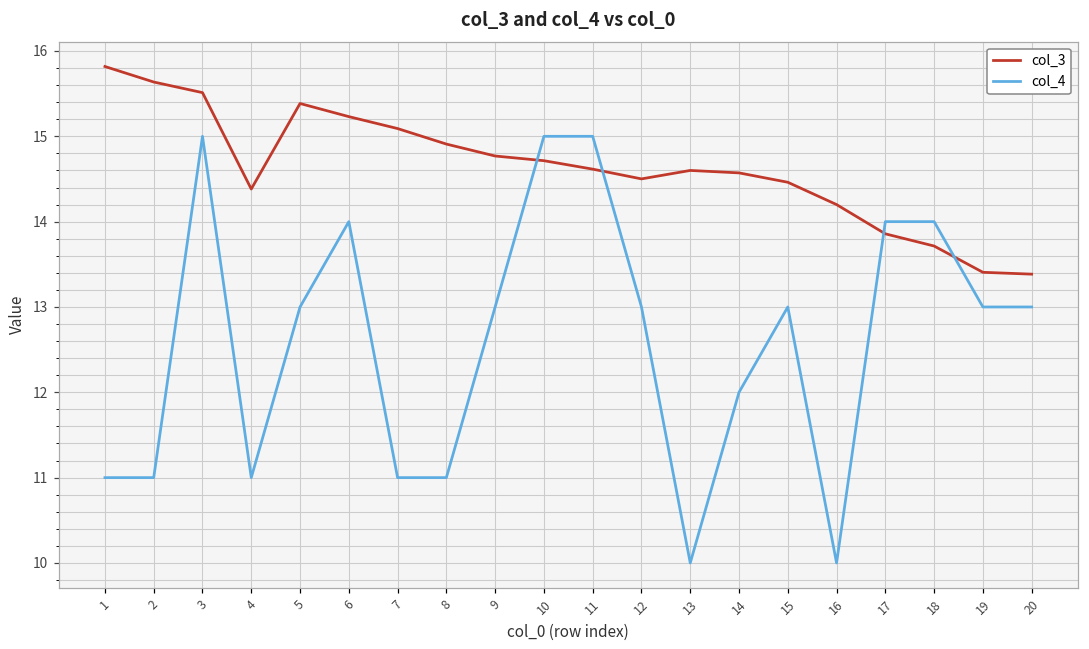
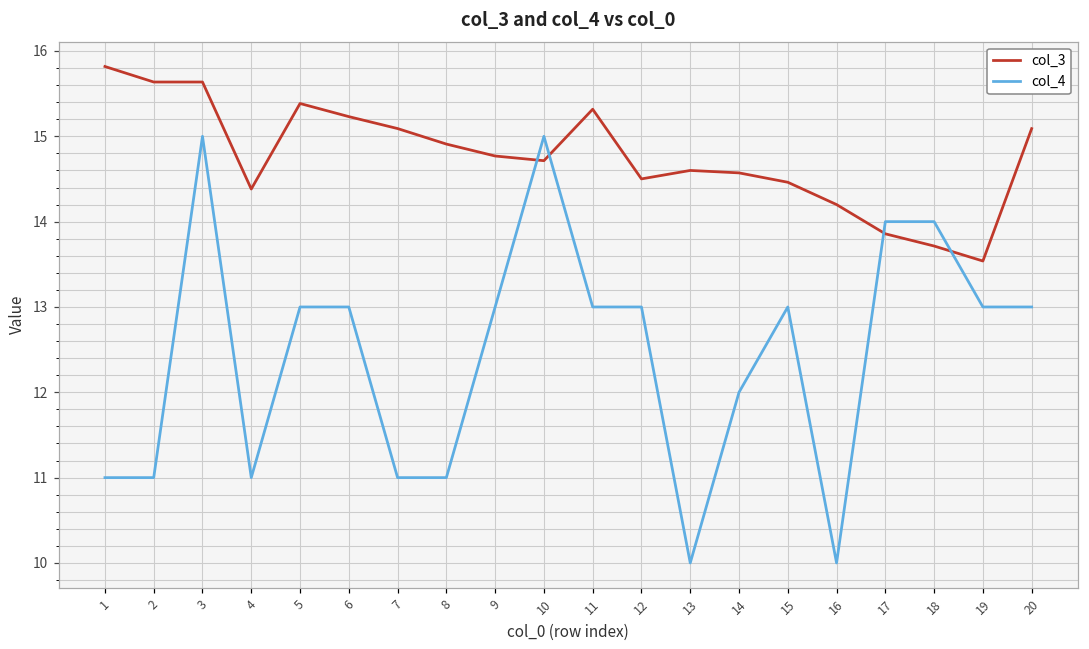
  {
    "col_3": {
      "1": 15.8,
      "2": 15.6,
-     "3": 15.5,
+     "3": 15.6,
      "4": 14.4,
      "5": 15.4,
      "6": 15.2,
      "7": 15.1,
      "8": 14.9,
      "9": 14.8,
      "10": 14.7,
-     "11": 14.6,
+     "11": 15.3,
      "12": 14.5,
      "13": 14.6,
      "14": 14.6,
      "15": 14.5,
      "16": 14.2,
      "17": 13.9,
      "18": 13.7,
-     "19": 13.4,
-     "20": 13.4
+     "19": 13.5,
+     "20": 15.1
    },
    "col_4": {
      "1": 11,
      "2": 11,
      "3": 15,
      "4": 11,
      "5": 13,
-     "6": 14,
+     "6": 13,
      "7": 11,
      "8": 11,
      "9": 13,
      "10": 15,
-     "11": 15,
+     "11": 13,
      "12": 13,
      "13": 10,
      "14": 12,
      "15": 13,
      "16": 10,
      "17": 14,
      "18": 14,
      "19": 13,
      "20": 13
    }
  }
